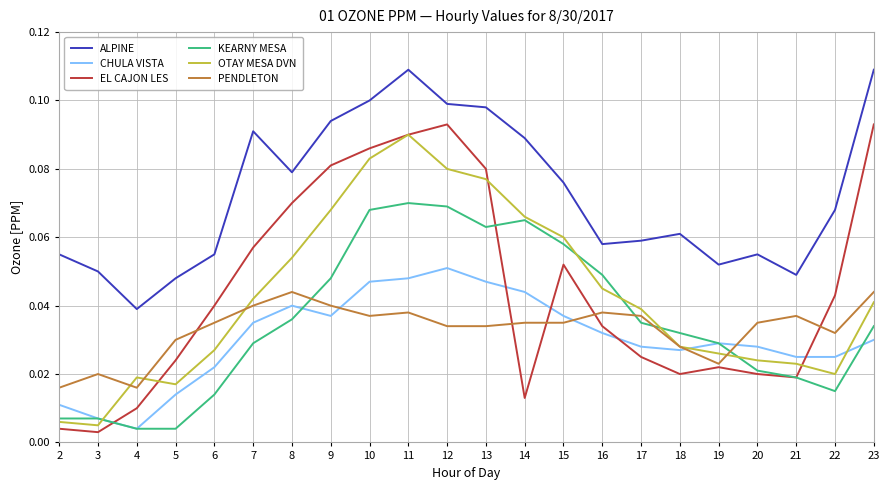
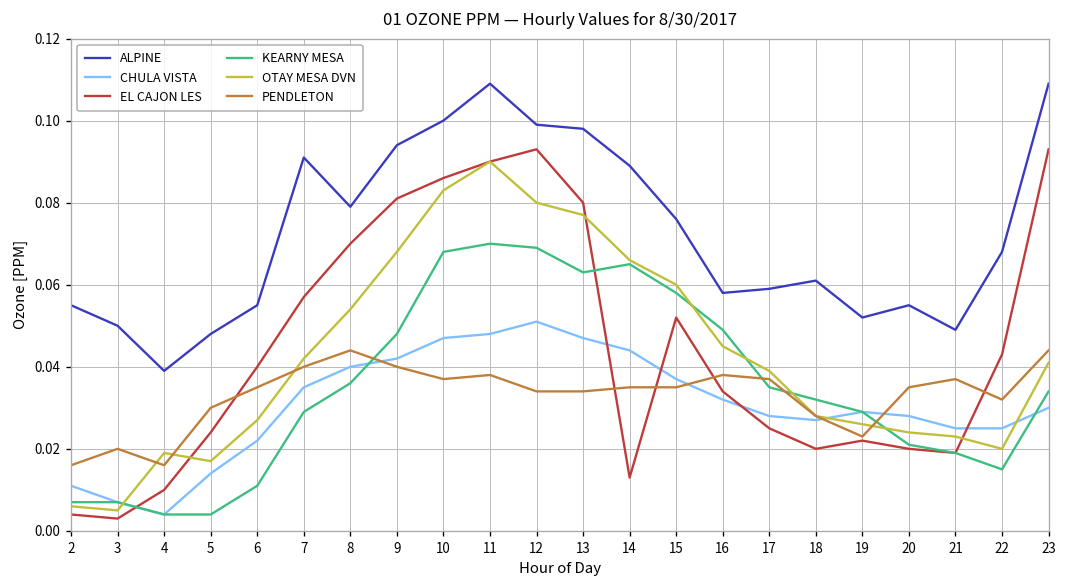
  {
    "ALPINE": {
      "2": 0.055,
      "3": 0.050,
      "4": 0.039,
      "5": 0.048,
      "6": 0.055,
      "7": 0.091,
      "8": 0.079,
      "9": 0.094,
      "10": 0.100,
      "11": 0.109,
      "12": 0.099,
      "13": 0.098,
      "14": 0.089,
      "15": 0.076,
      "16": 0.058,
      "17": 0.059,
      "18": 0.061,
      "19": 0.052,
      "20": 0.055,
      "21": 0.049,
      "22": 0.068,
      "23": 0.109
    },
    "CHULA VISTA": {
      "2": 0.011,
      "5": 0.014,
      "6": 0.022,
      "7": 0.035,
      "8": 0.040,
-     "9": 0.037,
+     "9": 0.042,
      "10": 0.047,
      "11": 0.048,
      "12": 0.051,
      "13": 0.047,
      "14": 0.044,
      "15": 0.037,
      "16": 0.032,
      "17": 0.028,
      "18": 0.027,
      "20": 0.028,
      "21": 0.025,
      "22": 0.025,
      "23": 0.030
    },
    "EL CAJON LES": {
      "2": 0.004,
      "3": 0.003,
      "4": 0.010,
      "5": 0.024,
      "6": 0.040,
      "7": 0.057,
      "8": 0.070,
      "9": 0.081,
      "10": 0.086,
      "12": 0.093,
      "13": 0.080,
      "14": 0.013,
      "15": 0.052,
      "16": 0.034,
      "17": 0.025,
      "18": 0.020,
      "19": 0.022,
      "20": 0.020,
      "22": 0.043,
      "23": 0.093
    },
    "KEARNY MESA": {
      "2": 0.007,
      "5": 0.004,
-     "6": 0.014,
+     "6": 0.011,
      "7": 0.029,
      "8": 0.036,
      "9": 0.048,
      "10": 0.068,
      "11": 0.070,
      "12": 0.069,
      "13": 0.063,
      "14": 0.065,
      "15": 0.058,
      "16": 0.049,
      "17": 0.035,
      "18": 0.032,
      "20": 0.021,
      "22": 0.015,
      "23": 0.034
    },
    "OTAY MESA DVN": {
      "2": 0.006,
      "3": 0.005,
      "4": 0.019,
      "5": 0.017,
      "6": 0.027,
      "7": 0.042,
      "8": 0.054,
      "9": 0.068,
      "10": 0.083,
      "12": 0.080,
      "13": 0.077,
      "14": 0.066,
      "15": 0.060,
      "16": 0.045,
      "17": 0.039,
      "19": 0.026,
      "20": 0.024,
      "21": 0.023,
      "22": 0.020,
      "23": 0.041
    },
    "PENDLETON": {
      "2": 0.016,
      "3": 0.020,
      "4": 0.016,
      "5": 0.030,
      "6": 0.035,
      "7": 0.040,
      "8": 0.044,
      "9": 0.040,
      "10": 0.037,
      "11": 0.038,
      "12": 0.034,
      "13": 0.034,
      "14": 0.035,
      "15": 0.035,
      "16": 0.038,
      "17": 0.037,
      "19": 0.023,
      "20": 0.035,
      "21": 0.037,
      "22": 0.032,
      "23": 0.044
    }
  }
